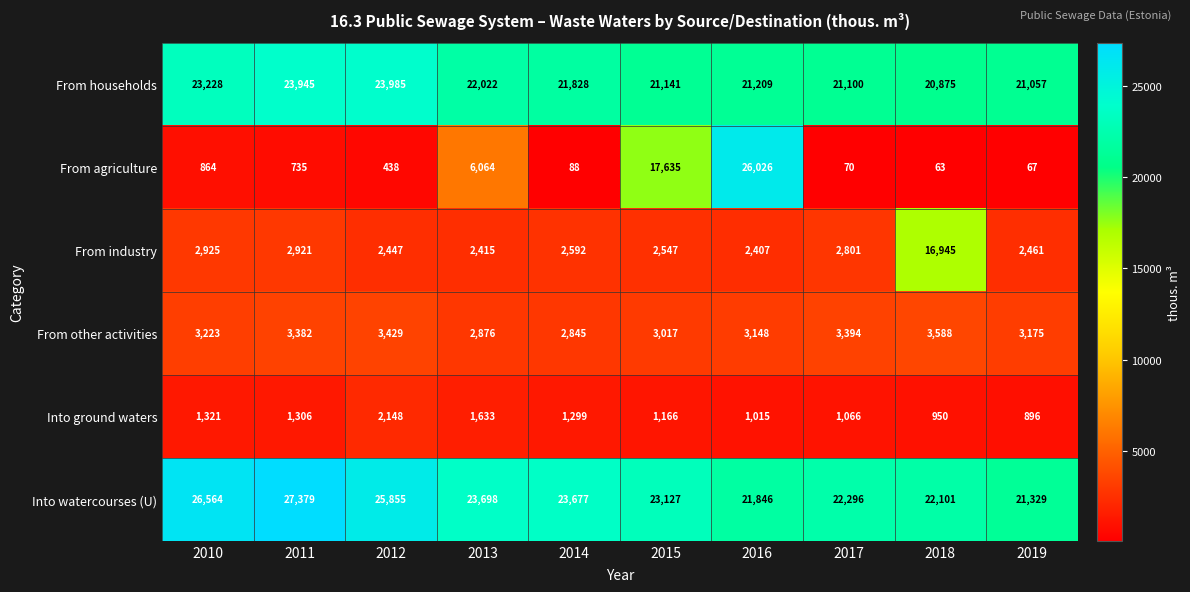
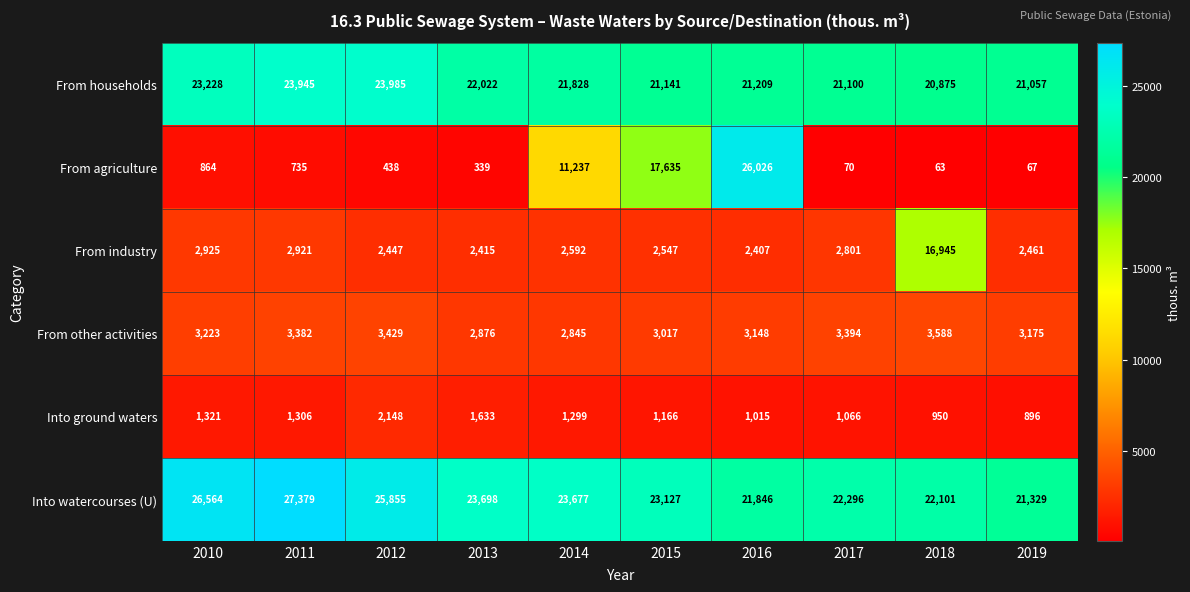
  {
    "From households": {
      "2010": "23,228",
      "2011": "23,945",
      "2012": "23,985",
      "2013": "22,022",
      "2014": "21,828",
      "2015": "21,141",
      "2016": "21,209",
      "2017": "21,100",
      "2018": "20,875",
      "2019": "21,057"
    },
    "From agriculture": {
      "2010": "864",
      "2011": "735",
      "2012": "438",
-     "2013": "6,064",
-     "2014": "88",
+     "2013": "339",
+     "2014": "11,237",
      "2015": "17,635",
      "2016": "26,026",
      "2017": "70",
      "2018": "63",
      "2019": "67"
    },
    "From industry": {
      "2010": "2,925",
      "2011": "2,921",
      "2012": "2,447",
      "2013": "2,415",
      "2014": "2,592",
      "2015": "2,547",
      "2016": "2,407",
      "2017": "2,801",
      "2018": "16,945",
      "2019": "2,461"
    },
    "From other activities": {
      "2010": "3,223",
      "2011": "3,382",
      "2012": "3,429",
      "2013": "2,876",
      "2014": "2,845",
      "2015": "3,017",
      "2016": "3,148",
      "2017": "3,394",
      "2018": "3,588",
      "2019": "3,175"
    },
    "Into ground waters": {
      "2010": "1,321",
      "2011": "1,306",
      "2012": "2,148",
      "2013": "1,633",
      "2014": "1,299",
      "2015": "1,166",
      "2016": "1,015",
      "2017": "1,066",
      "2018": "950",
      "2019": "896"
    },
    "Into watercourses (U)": {
      "2010": "26,564",
      "2011": "27,379",
      "2012": "25,855",
      "2013": "23,698",
      "2014": "23,677",
      "2015": "23,127",
      "2016": "21,846",
      "2017": "22,296",
      "2018": "22,101",
      "2019": "21,329"
    }
  }
